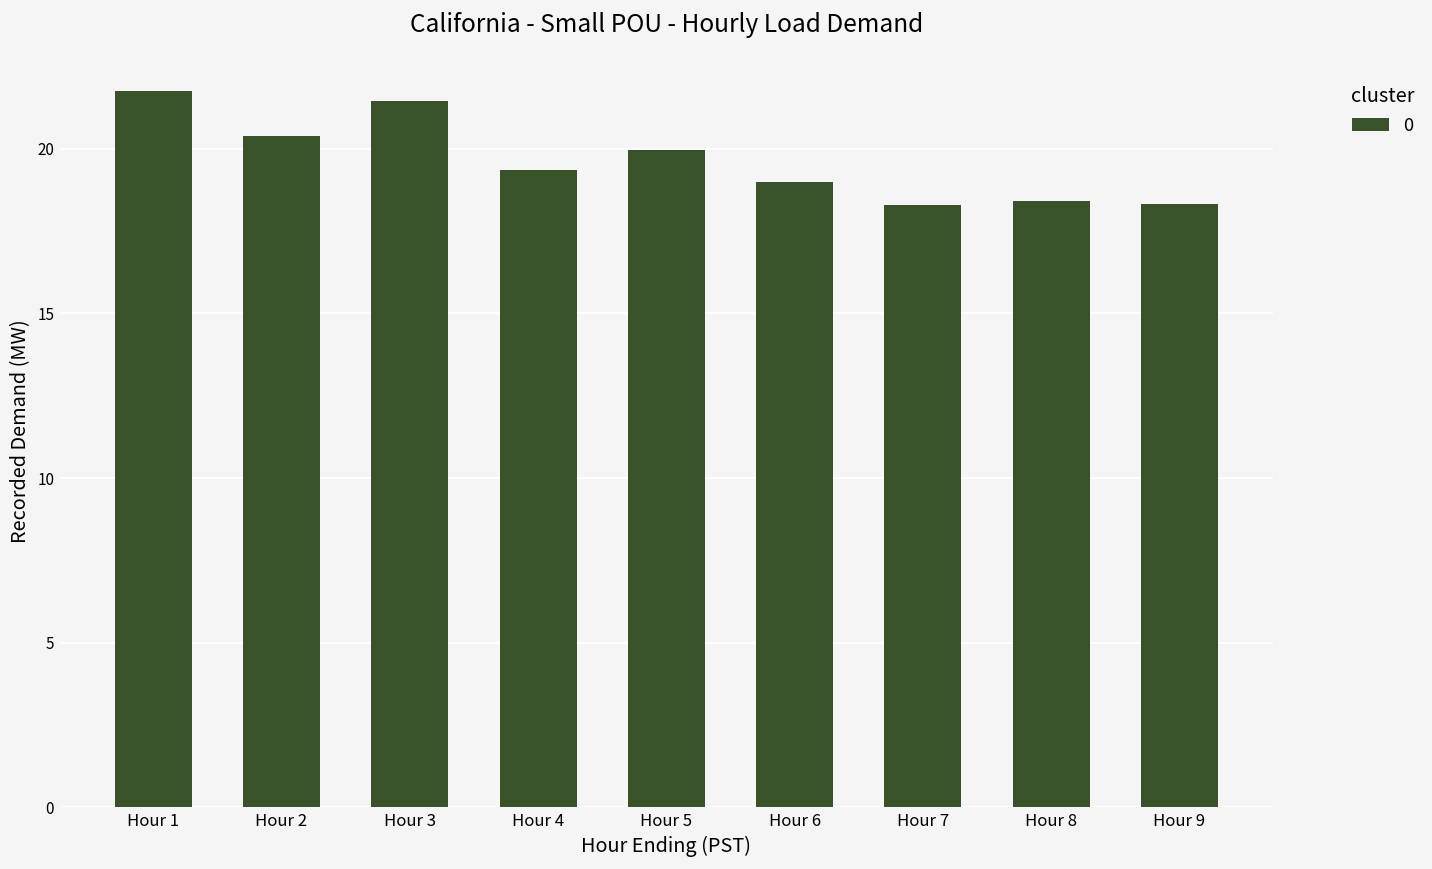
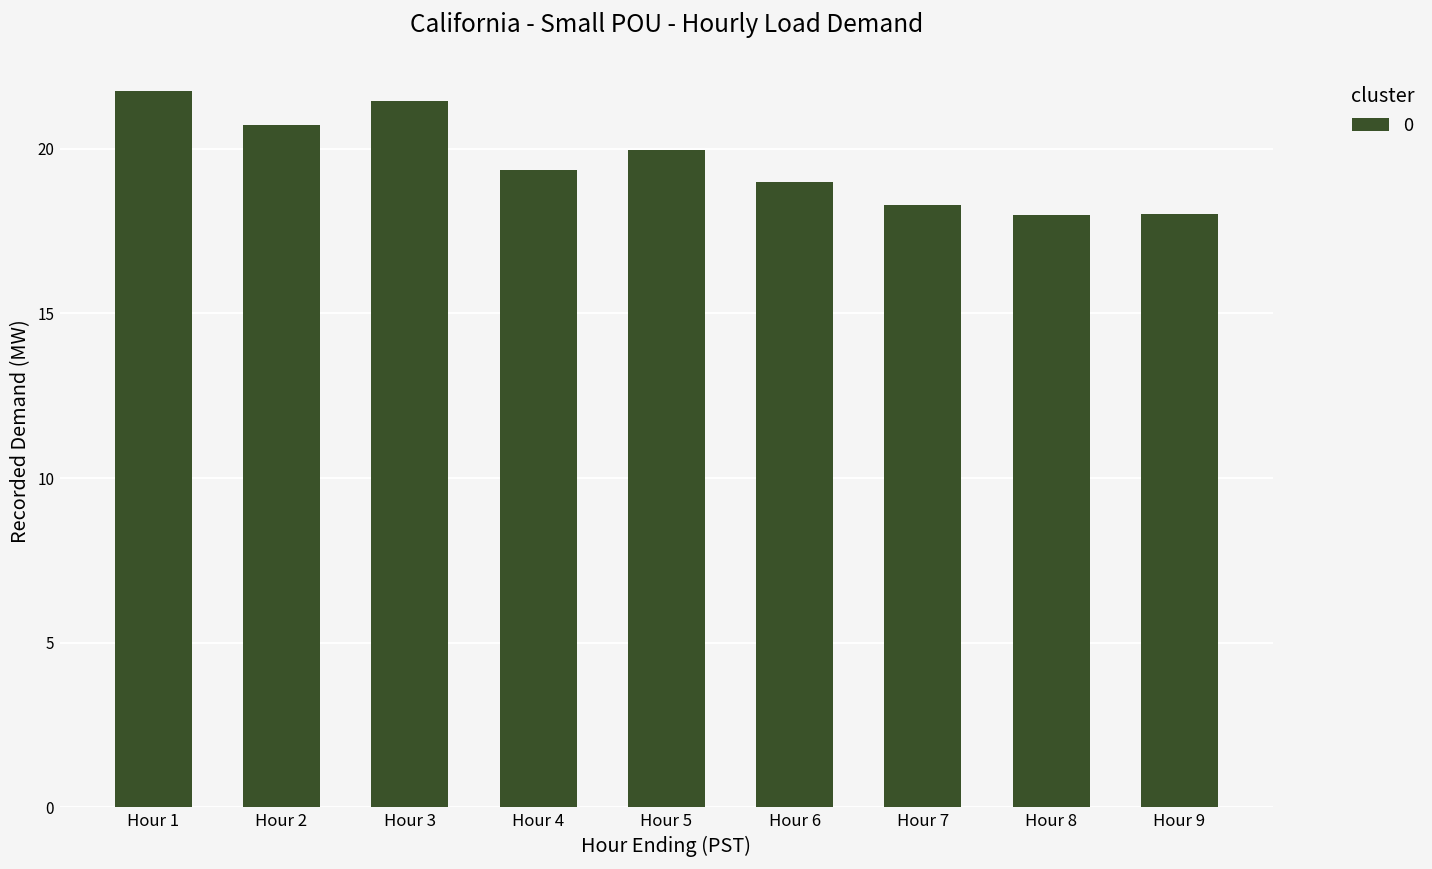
  {
    "Hour 1": 21.8,
-   "Hour 2": 20.4,
+   "Hour 2": 20.7,
    "Hour 3": 21.4,
    "Hour 4": 19.4,
    "Hour 5": 20.0,
    "Hour 6": 19.0,
    "Hour 7": 18.3,
-   "Hour 8": 18.4,
-   "Hour 9": 18.3
+   "Hour 8": 18.0,
+   "Hour 9": 18.0
  }
